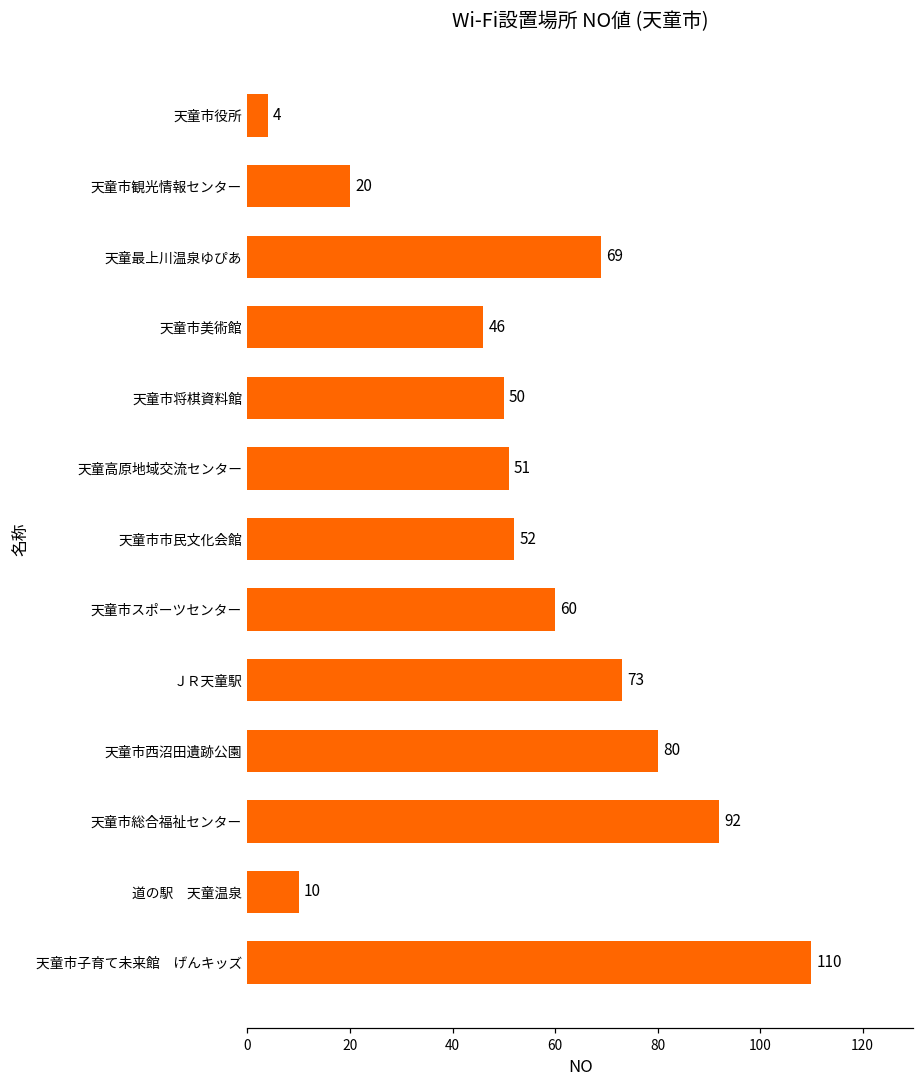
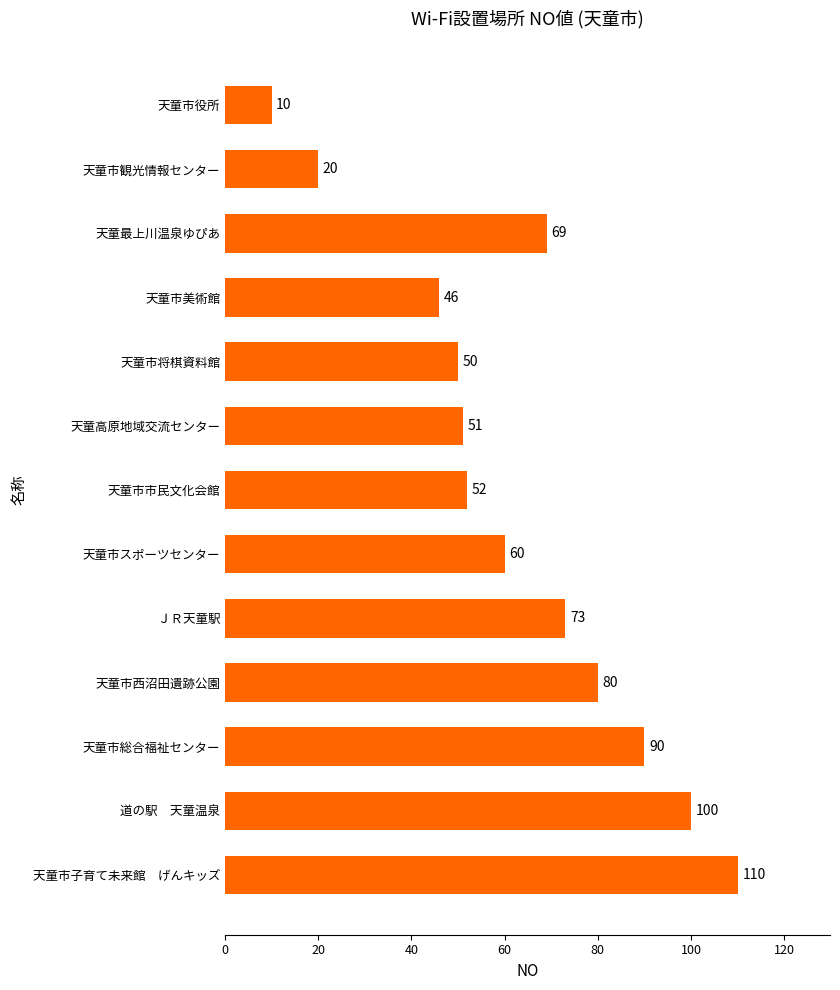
  {
-   "天童市役所": 4,
+   "天童市役所": 10,
    "天童市観光情報センター": 20,
    "天童最上川温泉ゆぴあ": 69,
    "天童市美術館": 46,
    "天童市将棋資料館": 50,
    "天童高原地域交流センター": 51,
    "天童市市民文化会館": 52,
    "天童市スポーツセンター": 60,
    "ＪＲ天童駅": 73,
    "天童市西沼田遺跡公園": 80,
-   "天童市総合福祉センター": 92,
-   "道の駅 天童温泉": 10,
+   "天童市総合福祉センター": 90,
+   "道の駅 天童温泉": 100,
    "天童市子育て未来館 げんキッズ": 110
  }
